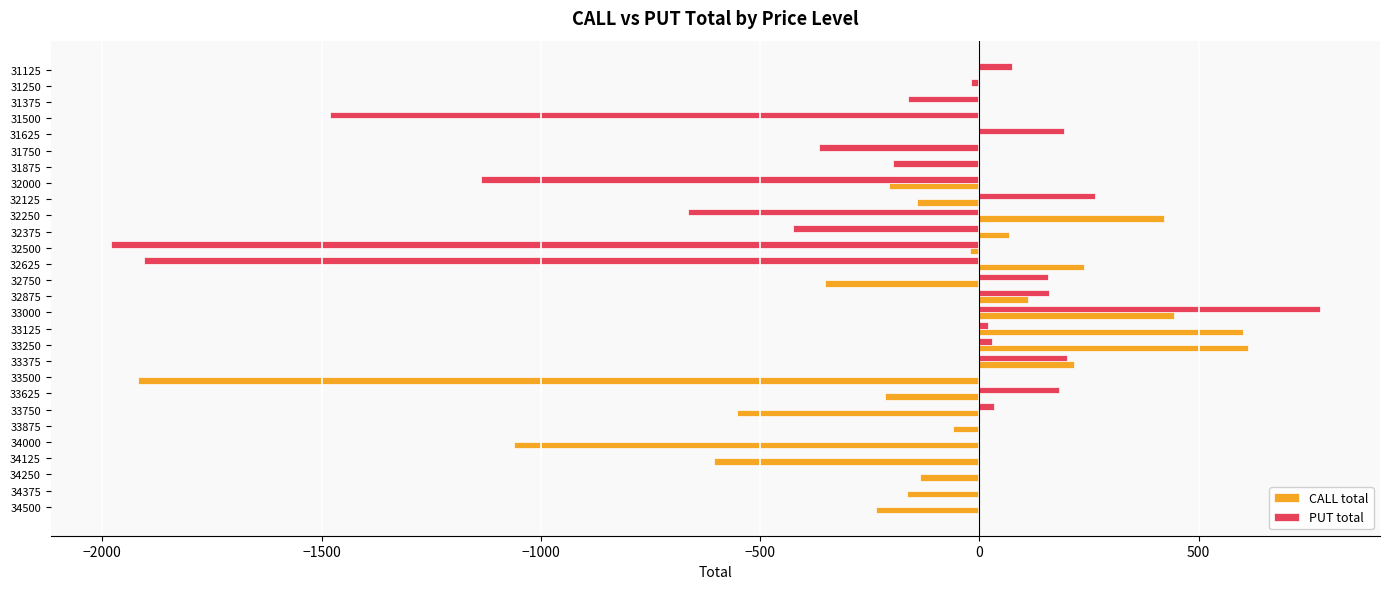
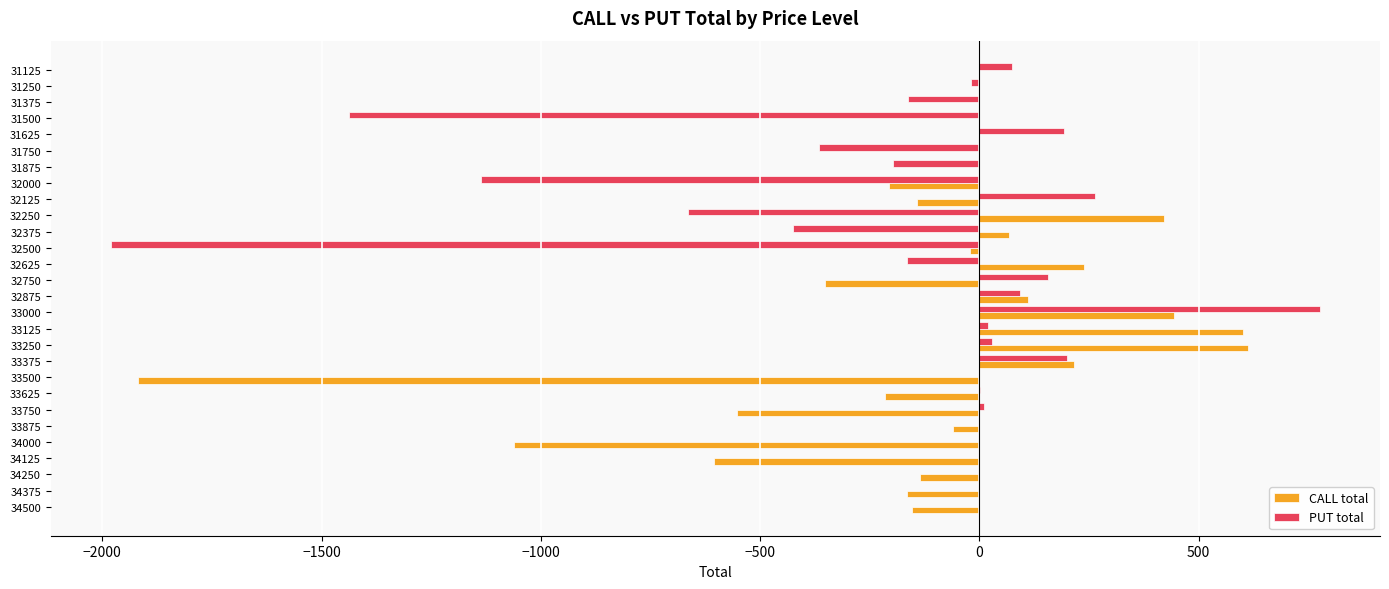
  {
    "CALL total": {
      "31125": 0,
      "31250": 0,
      "31375": 0,
      "31500": 0,
      "31625": 0,
      "31750": 0,
      "31875": 0,
      "32000": -210,
      "32125": -140,
      "32250": 420,
      "32375": 70,
      "32500": -20,
      "32625": 240,
      "32750": -350,
      "32875": 110,
      "33000": 440,
      "33125": 600,
      "33250": 610,
      "33375": 220,
      "33500": -1920,
      "33625": -220,
      "33750": -550,
      "33875": -60,
      "34000": -1060,
      "34125": -600,
      "34250": -140,
      "34375": -170,
-     "34500": -240
+     "34500": -150
    },
    "PUT total": {
      "31125": 80,
      "31250": -20,
      "31375": -160,
-     "31500": -1480,
+     "31500": -1440,
      "31625": 190,
      "31750": -370,
      "31875": -200,
      "32000": -1140,
      "32125": 260,
      "32250": -660,
      "32375": -420,
      "32500": -1980,
-     "32625": -1900,
+     "32625": -170,
      "32750": 160,
-     "32875": 160,
+     "32875": 90,
      "33000": 780,
      "33125": 20,
      "33250": 30,
      "33375": 200,
-     "33625": 180,
-     "33750": 30,
+     "33625": 0,
+     "33750": 10,
      "33875": 0,
      "34000": 0,
      "34125": 0,
      "34250": 0,
      "34375": 0,
      "34500": 0
    }
  }
